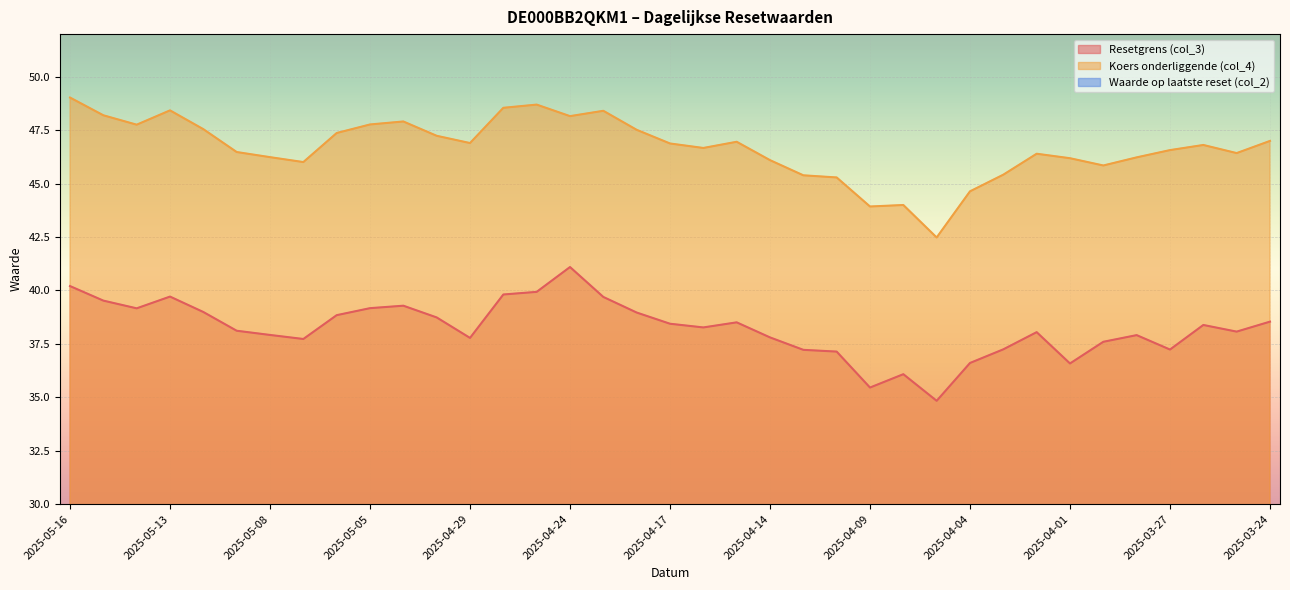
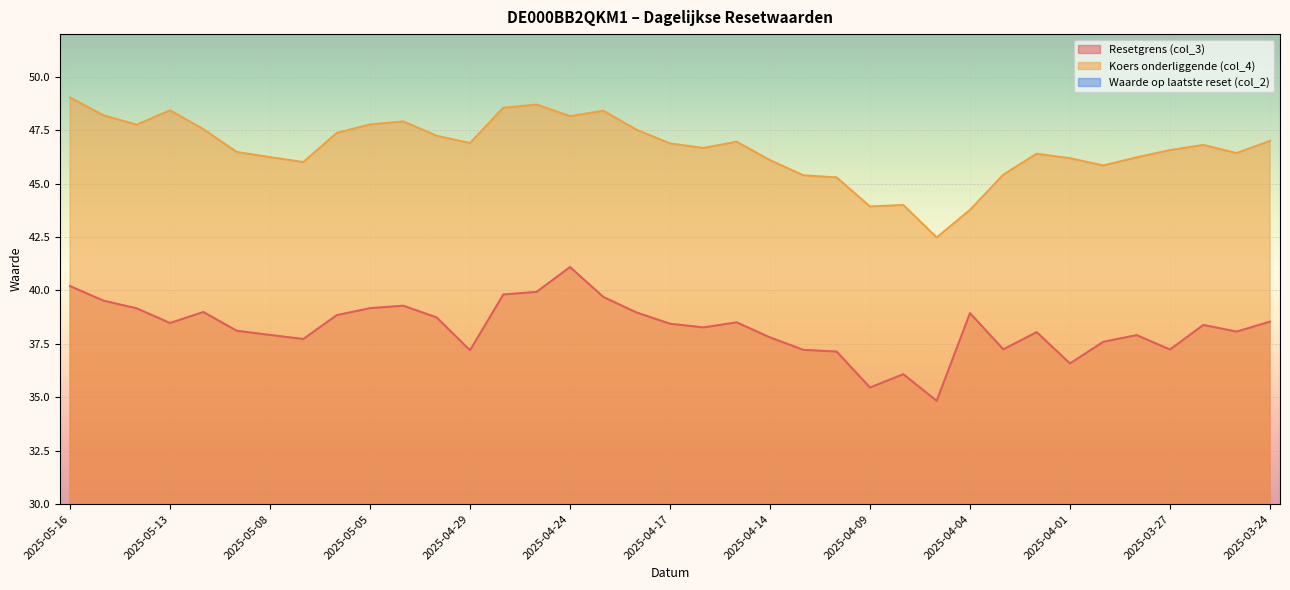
  {
    "Resetgrens (col_3)": {
      "2025-05-16": 40.2,
-     "2025-05-13": 39.7,
+     "2025-05-13": 38.5,
      "2025-05-08": 37.9,
      "2025-05-05": 39.2,
-     "2025-04-29": 37.8,
+     "2025-04-29": 37.2,
      "2025-04-24": 41.1,
      "2025-04-17": 38.4,
      "2025-04-14": 37.8,
      "2025-04-09": 35.5,
-     "2025-04-04": 36.6,
+     "2025-04-04": 38.9,
      "2025-04-01": 36.6,
      "2025-03-27": 37.2,
      "2025-03-24": 38.5
    },
    "Koers onderliggende (col_4)": {
      "2025-05-16": 49.0,
      "2025-05-13": 48.4,
      "2025-05-08": 46.2,
      "2025-05-05": 47.8,
      "2025-04-29": 46.9,
      "2025-04-24": 48.2,
      "2025-04-17": 46.9,
      "2025-04-14": 46.1,
      "2025-04-09": 43.9,
-     "2025-04-04": 44.6,
+     "2025-04-04": 43.8,
      "2025-04-01": 46.2,
      "2025-03-27": 46.6,
      "2025-03-24": 47.0
    }
  }
